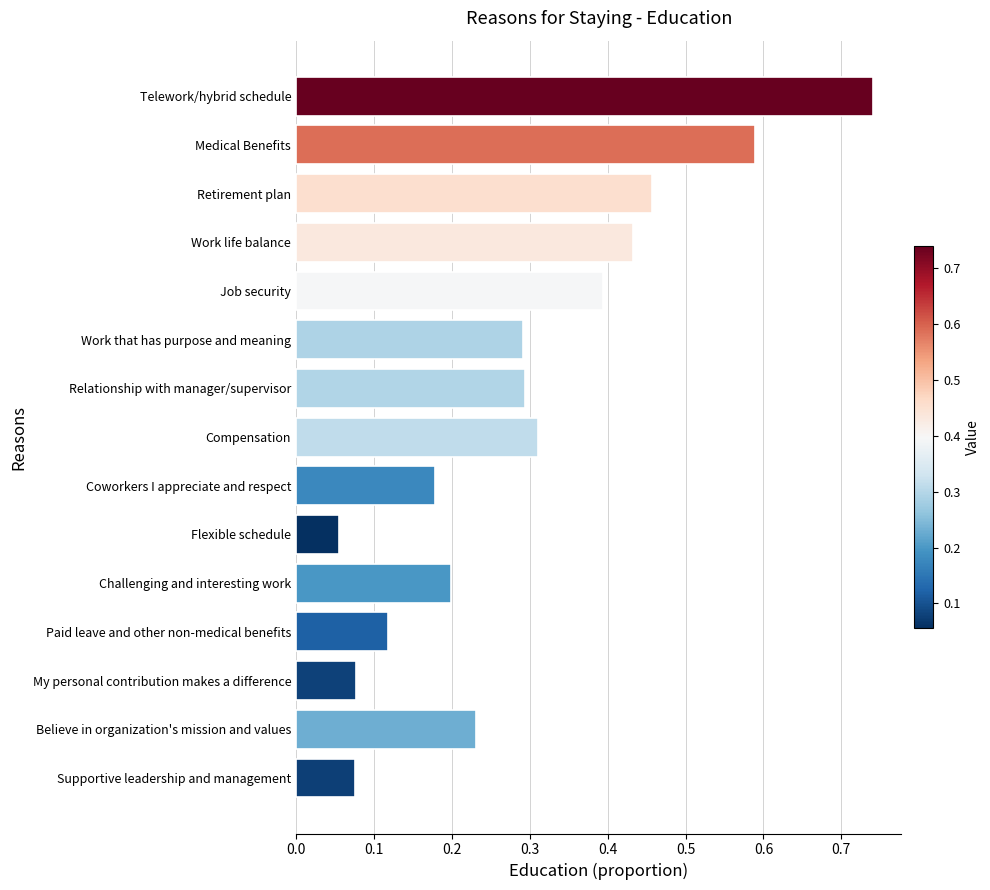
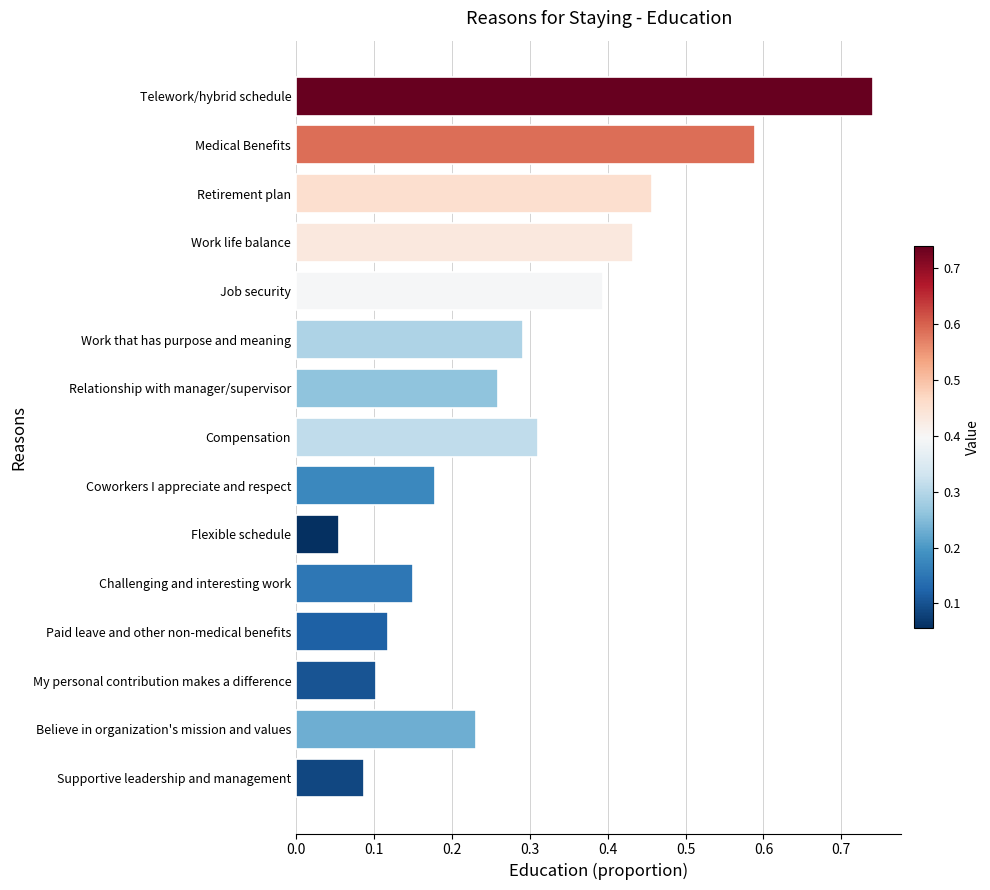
  {
    "Telework/hybrid schedule": 0.74,
    "Medical Benefits": 0.59,
    "Retirement plan": 0.46,
    "Work life balance": 0.43,
    "Job security": 0.39,
    "Work that has purpose and meaning": 0.29,
-   "Relationship with manager/supervisor": 0.29,
+   "Relationship with manager/supervisor": 0.26,
    "Compensation": 0.31,
    "Coworkers I appreciate and respect": 0.18,
    "Flexible schedule": 0.06,
-   "Challenging and interesting work": 0.20,
+   "Challenging and interesting work": 0.15,
    "Paid leave and other non-medical benefits": 0.12,
-   "My personal contribution makes a difference": 0.08,
+   "My personal contribution makes a difference": 0.10,
    "Believe in organization's mission and values": 0.23,
-   "Supportive leadership and management": 0.08
+   "Supportive leadership and management": 0.09
  }
